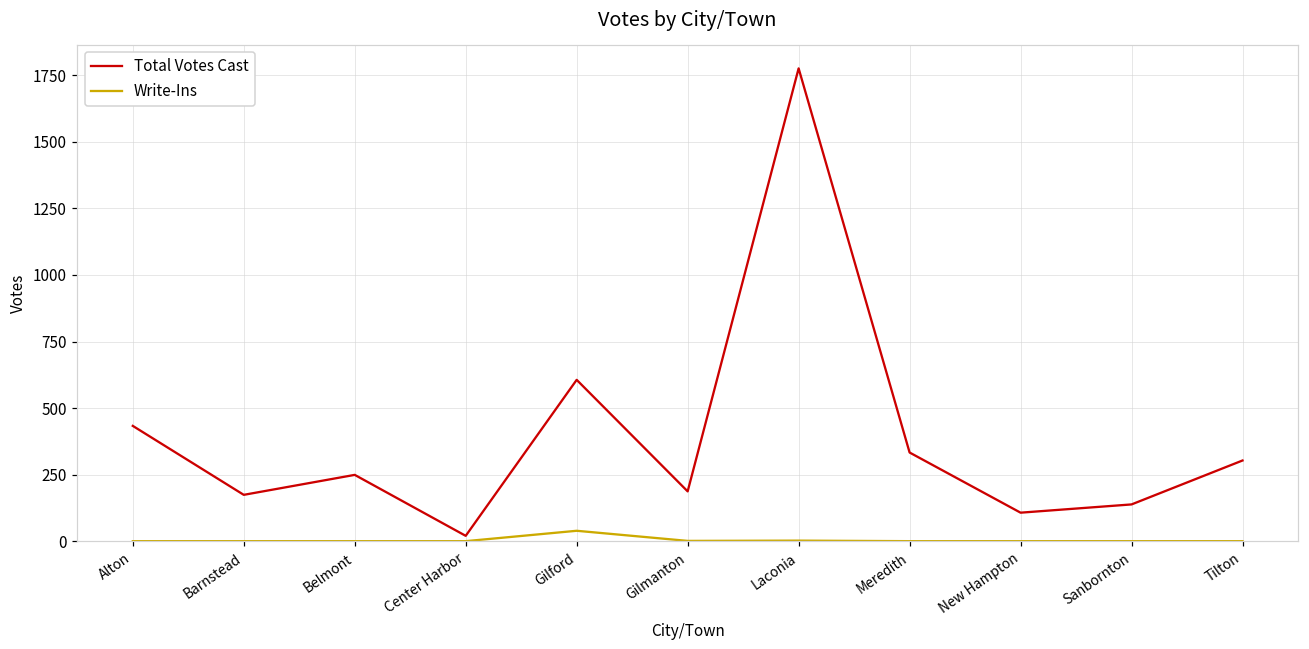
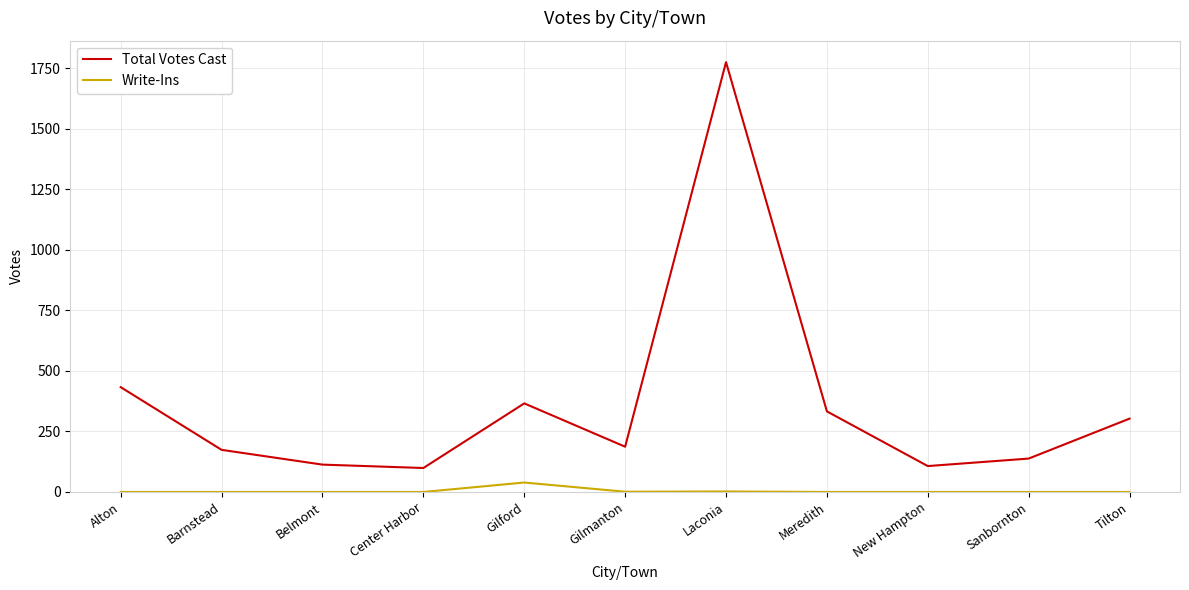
  {
    "Total Votes Cast": {
      "Alton": 430,
      "Barnstead": 170,
-     "Belmont": 250,
-     "Center Harbor": 20,
-     "Gilford": 610,
+     "Belmont": 110,
+     "Center Harbor": 100,
+     "Gilford": 370,
      "Gilmanton": 190,
      "Laconia": 1780,
      "Meredith": 330,
      "New Hampton": 110,
      "Sanbornton": 140,
      "Tilton": 300
    },
    "Write-Ins": {
      "Alton": 0,
      "Barnstead": 0,
      "Belmont": 0,
      "Center Harbor": 0,
      "Gilford": 40,
      "Gilmanton": 0,
      "Laconia": 0,
      "Meredith": 0,
      "New Hampton": 0,
      "Sanbornton": 0,
      "Tilton": 0
    }
  }
